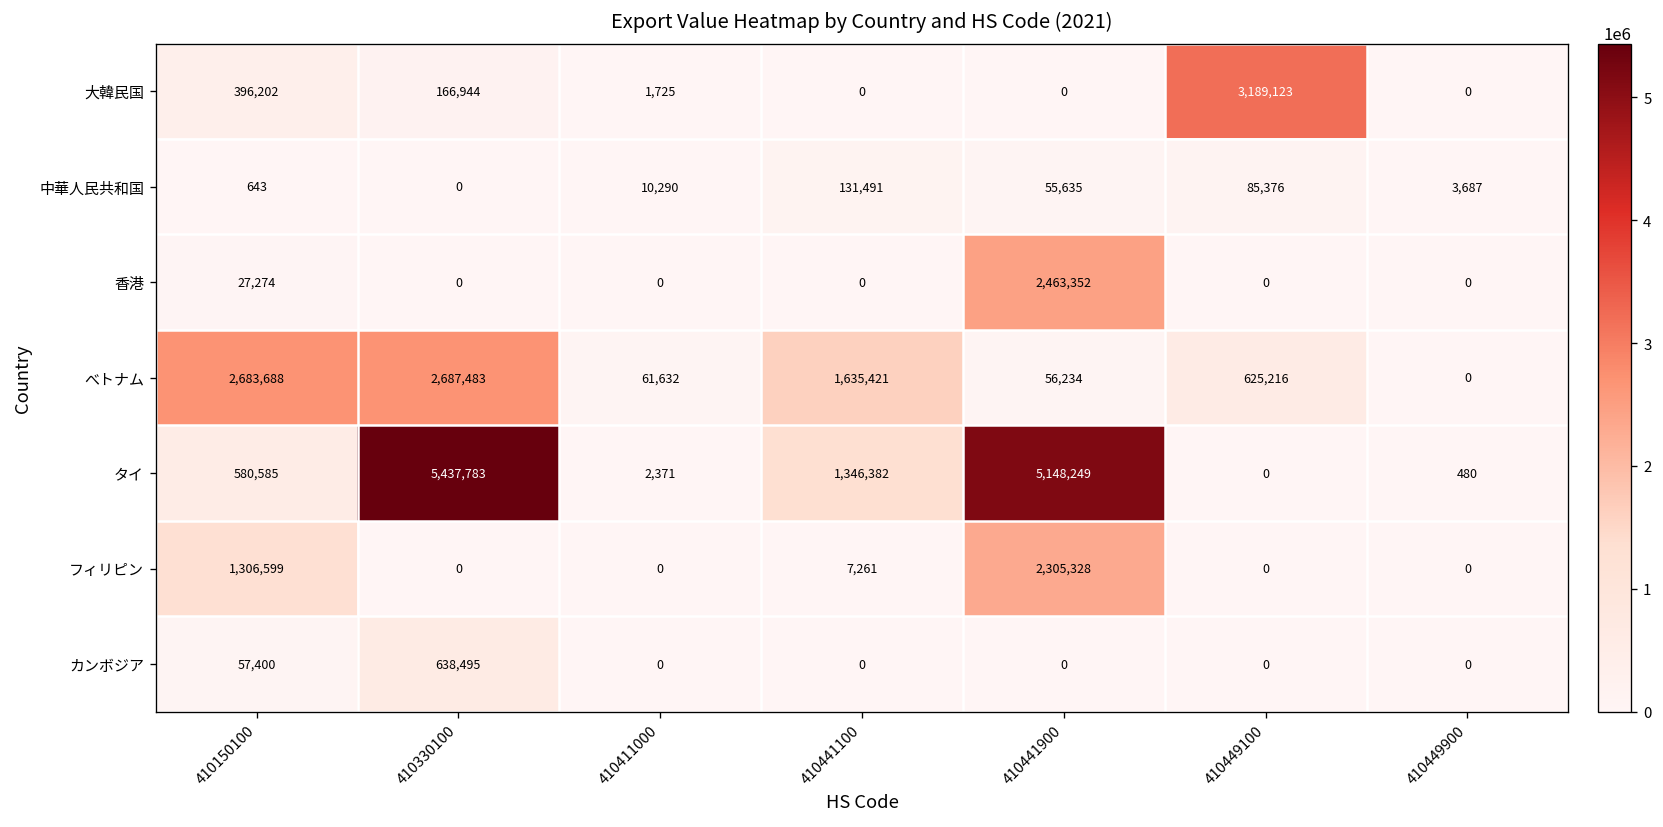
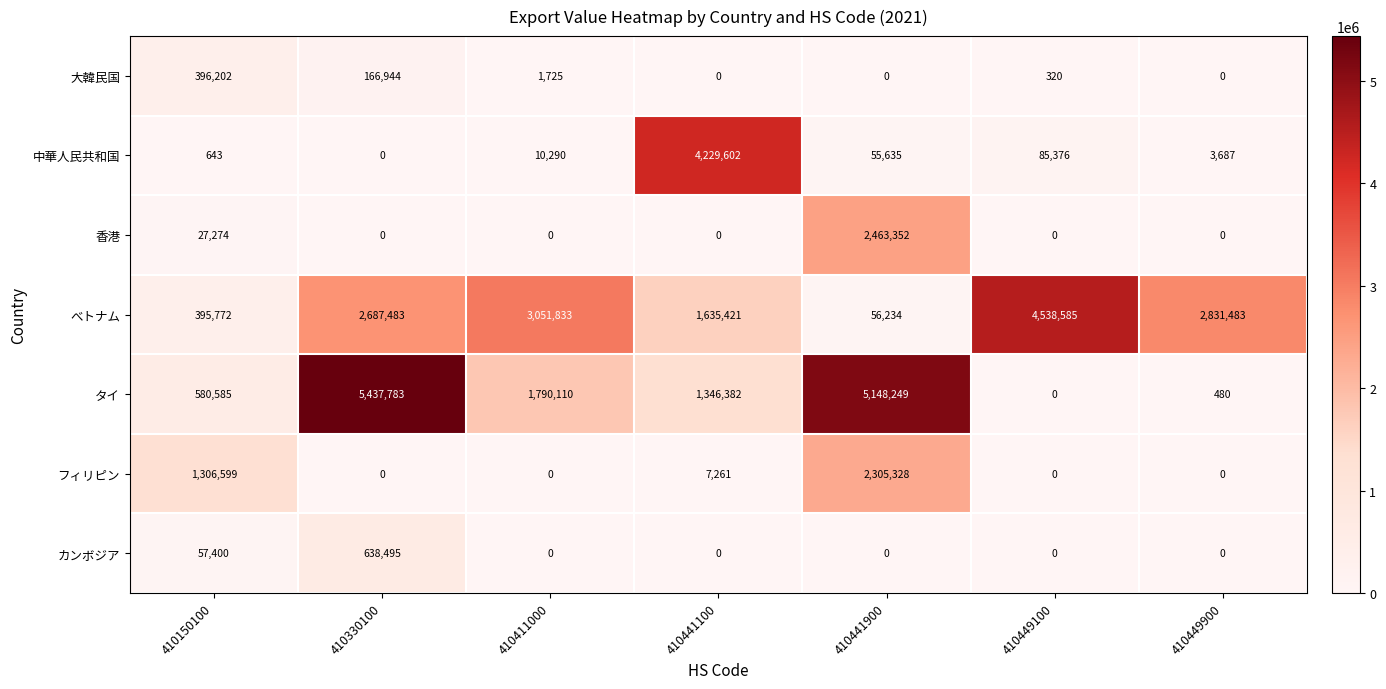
  {
    "大韓民国": {
      "410150100": "396,202",
      "410330100": "166,944",
      "410411000": "1,725",
      "410441100": "0",
      "410441900": "0",
-     "410449100": "3,189,123",
+     "410449100": "320",
      "410449900": "0"
    },
    "中華人民共和国": {
      "410150100": "643",
      "410330100": "0",
      "410411000": "10,290",
-     "410441100": "131,491",
+     "410441100": "4,229,602",
      "410441900": "55,635",
      "410449100": "85,376",
      "410449900": "3,687"
    },
    "香港": {
      "410150100": "27,274",
      "410330100": "0",
      "410411000": "0",
      "410441100": "0",
      "410441900": "2,463,352",
      "410449100": "0",
      "410449900": "0"
    },
    "べトナム": {
-     "410150100": "2,683,688",
+     "410150100": "395,772",
      "410330100": "2,687,483",
-     "410411000": "61,632",
+     "410411000": "3,051,833",
      "410441100": "1,635,421",
      "410441900": "56,234",
-     "410449100": "625,216",
-     "410449900": "0"
+     "410449100": "4,538,585",
+     "410449900": "2,831,483"
    },
    "タイ": {
      "410150100": "580,585",
      "410330100": "5,437,783",
-     "410411000": "2,371",
+     "410411000": "1,790,110",
      "410441100": "1,346,382",
      "410441900": "5,148,249",
      "410449100": "0",
      "410449900": "480"
    },
    "フィリピン": {
      "410150100": "1,306,599",
      "410330100": "0",
      "410411000": "0",
      "410441100": "7,261",
      "410441900": "2,305,328",
      "410449100": "0",
      "410449900": "0"
    },
    "カンボジア": {
      "410150100": "57,400",
      "410330100": "638,495",
      "410411000": "0",
      "410441100": "0",
      "410441900": "0",
      "410449100": "0",
      "410449900": "0"
    }
  }
